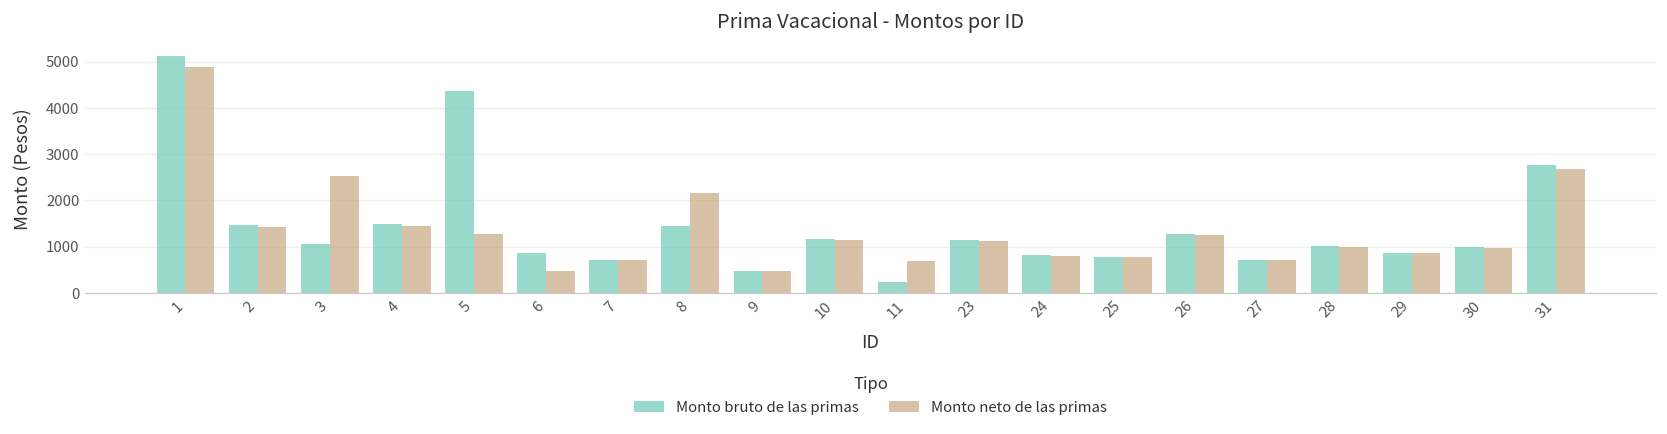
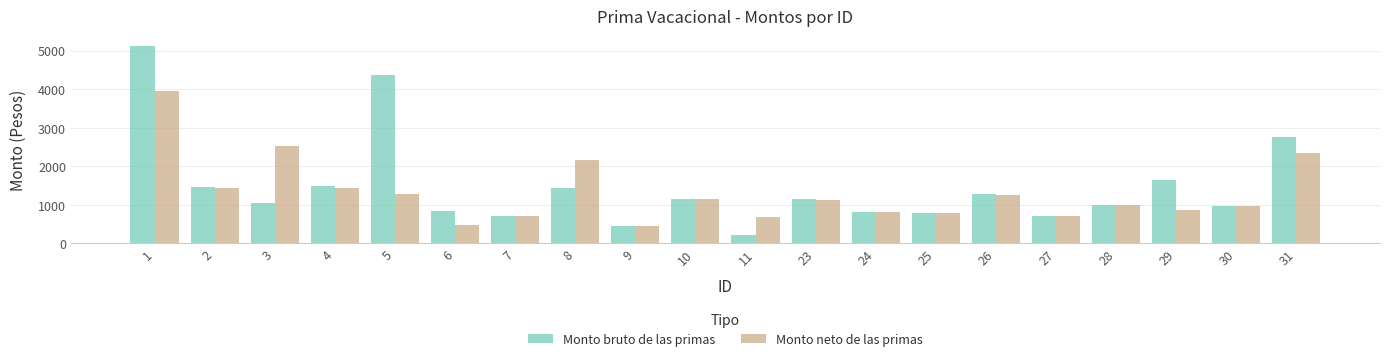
  {
    "Monto bruto de las primas": {
      "1": 5100,
      "2": 1500,
      "3": 1100,
      "4": 1500,
      "5": 4400,
      "6": 900,
      "7": 700,
      "8": 1400,
      "9": 500,
      "10": 1200,
      "11": 200,
      "23": 1100,
      "24": 800,
      "25": 800,
      "26": 1300,
      "27": 700,
      "28": 1000,
-     "29": 900,
+     "29": 1700,
      "30": 1000,
      "31": 2800
    },
    "Monto neto de las primas": {
-     "1": 4900,
+     "1": 3900,
      "2": 1400,
      "3": 2500,
      "4": 1400,
      "5": 1300,
      "6": 500,
      "7": 700,
      "8": 2200,
      "9": 500,
      "10": 1100,
      "11": 700,
      "23": 1100,
      "24": 800,
      "25": 800,
      "26": 1300,
      "27": 700,
      "28": 1000,
      "29": 900,
      "30": 1000,
-     "31": 2700
+     "31": 2300
    }
  }
